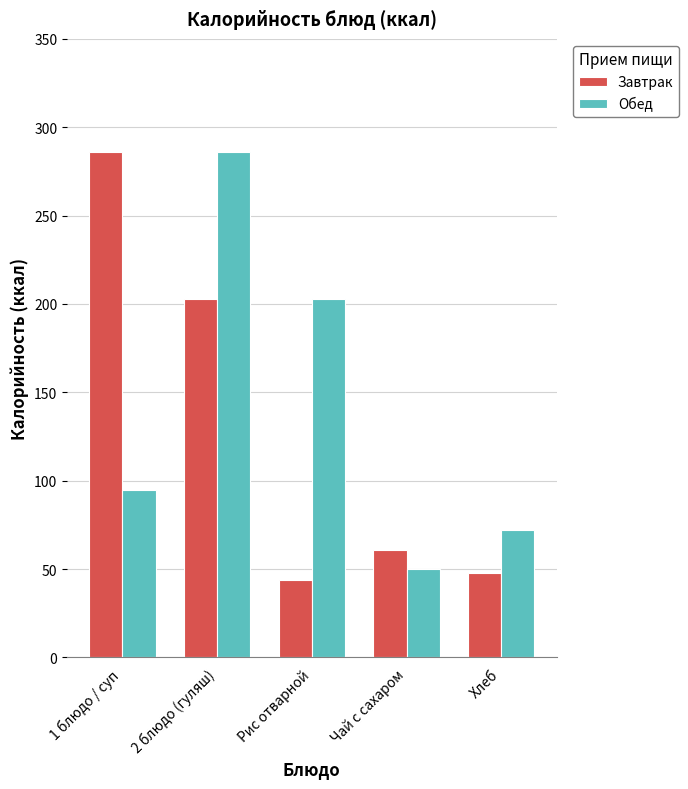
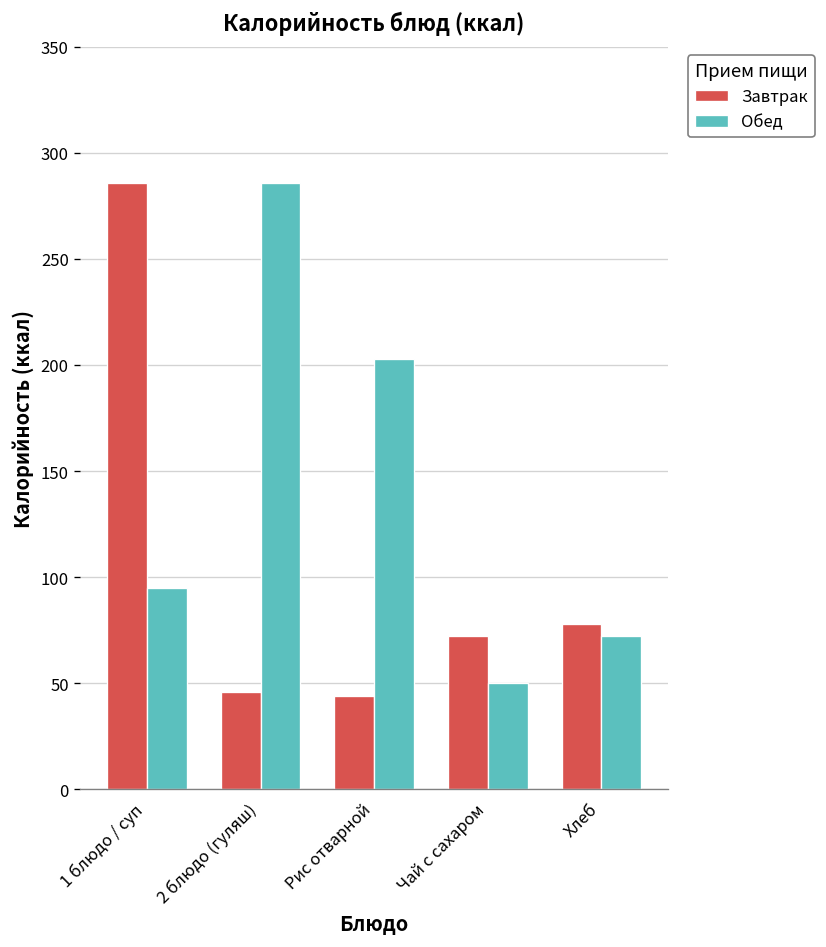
  {
    "Завтрак": {
      "1 блюдо / суп": 286,
-     "2 блюдо (гуляш)": 203,
+     "2 блюдо (гуляш)": 46,
      "Рис отварной": 44,
-     "Чай с сахаром": 61,
-     "Хлеб": 48
+     "Чай с сахаром": 72,
+     "Хлеб": 78
    },
    "Обед": {
      "1 блюдо / суп": 95,
      "2 блюдо (гуляш)": 286,
      "Рис отварной": 203,
      "Чай с сахаром": 50,
      "Хлеб": 72
    }
  }
